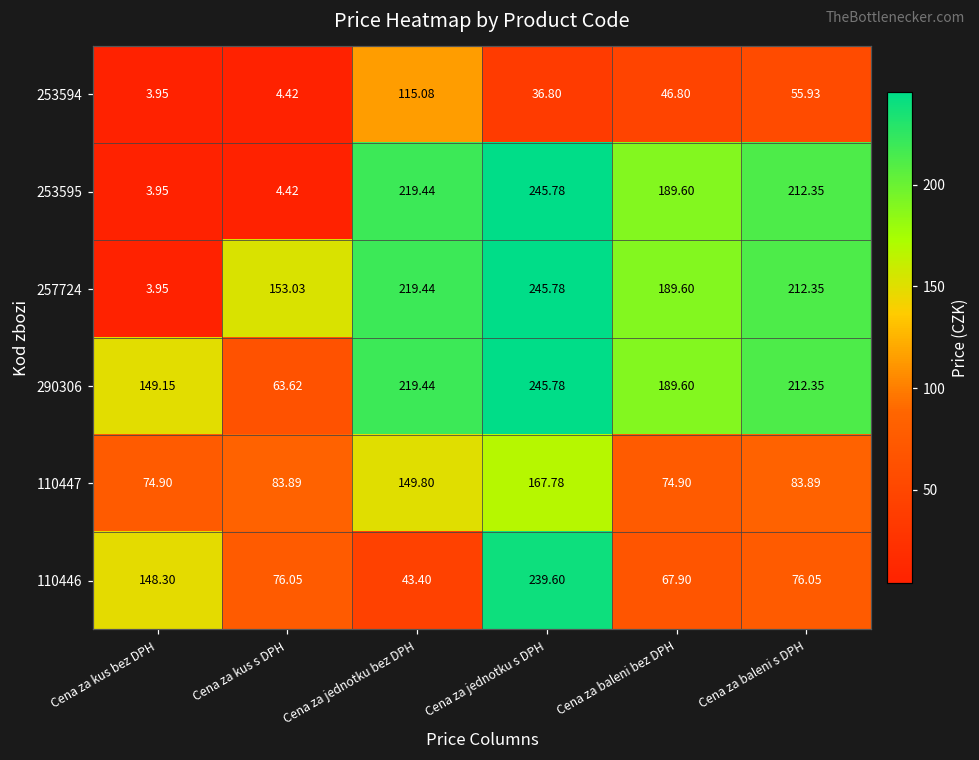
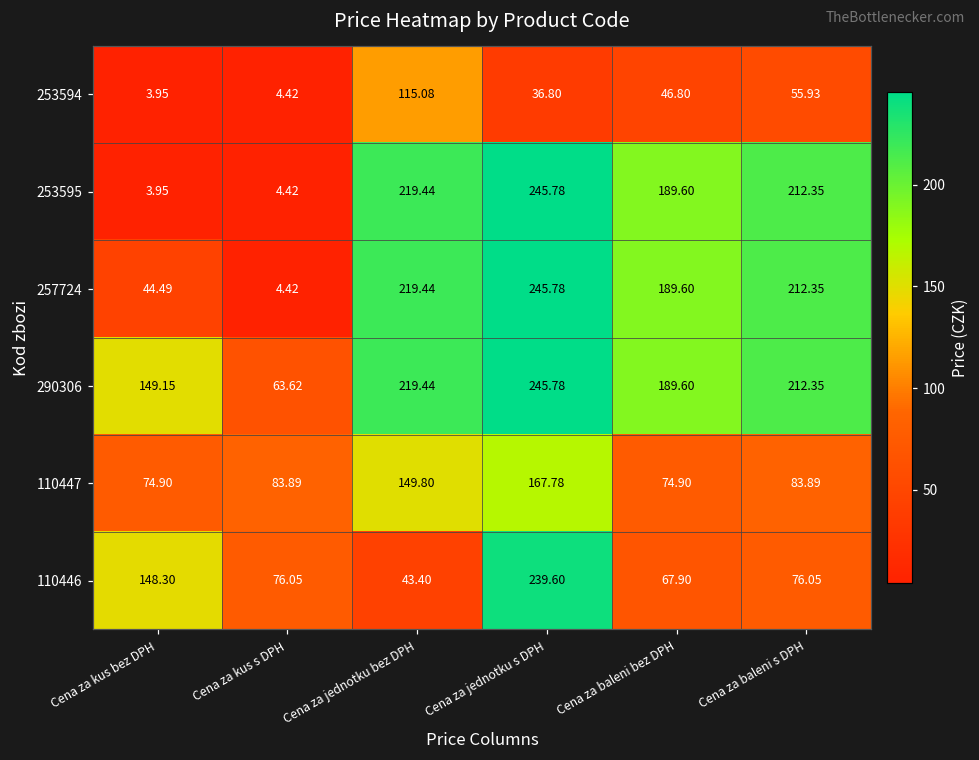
  {
    "253594": {
      "Cena za kus bez DPH": 3.95,
      "Cena za kus s DPH": 4.42,
      "Cena za jednotku bez DPH": 115.08,
      "Cena za jednotku s DPH": 36.80,
      "Cena za baleni bez DPH": 46.80,
      "Cena za baleni s DPH": 55.93
    },
    "253595": {
      "Cena za kus bez DPH": 3.95,
      "Cena za kus s DPH": 4.42,
      "Cena za jednotku bez DPH": 219.44,
      "Cena za jednotku s DPH": 245.78,
      "Cena za baleni bez DPH": 189.60,
      "Cena za baleni s DPH": 212.35
    },
    "257724": {
-     "Cena za kus bez DPH": 3.95,
-     "Cena za kus s DPH": 153.03,
+     "Cena za kus bez DPH": 44.49,
+     "Cena za kus s DPH": 4.42,
      "Cena za jednotku bez DPH": 219.44,
      "Cena za jednotku s DPH": 245.78,
      "Cena za baleni bez DPH": 189.60,
      "Cena za baleni s DPH": 212.35
    },
    "290306": {
      "Cena za kus bez DPH": 149.15,
      "Cena za kus s DPH": 63.62,
      "Cena za jednotku bez DPH": 219.44,
      "Cena za jednotku s DPH": 245.78,
      "Cena za baleni bez DPH": 189.60,
      "Cena za baleni s DPH": 212.35
    },
    "110447": {
      "Cena za kus bez DPH": 74.90,
      "Cena za kus s DPH": 83.89,
      "Cena za jednotku bez DPH": 149.80,
      "Cena za jednotku s DPH": 167.78,
      "Cena za baleni bez DPH": 74.90,
      "Cena za baleni s DPH": 83.89
    },
    "110446": {
      "Cena za kus bez DPH": 148.30,
      "Cena za kus s DPH": 76.05,
      "Cena za jednotku bez DPH": 43.40,
      "Cena za jednotku s DPH": 239.60,
      "Cena za baleni bez DPH": 67.90,
      "Cena za baleni s DPH": 76.05
    }
  }
